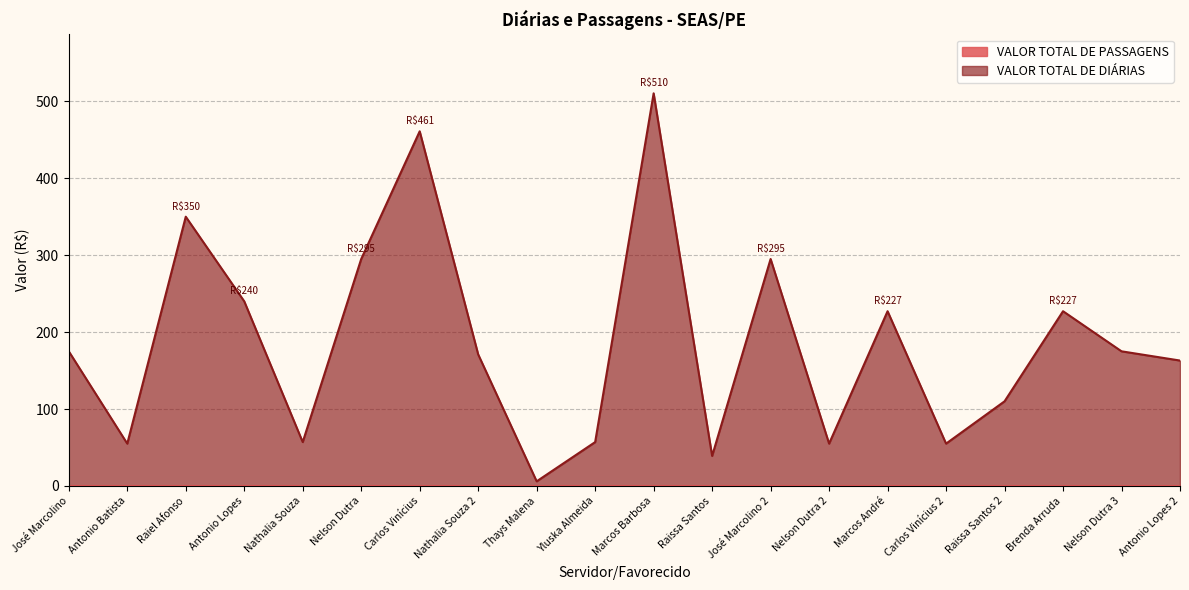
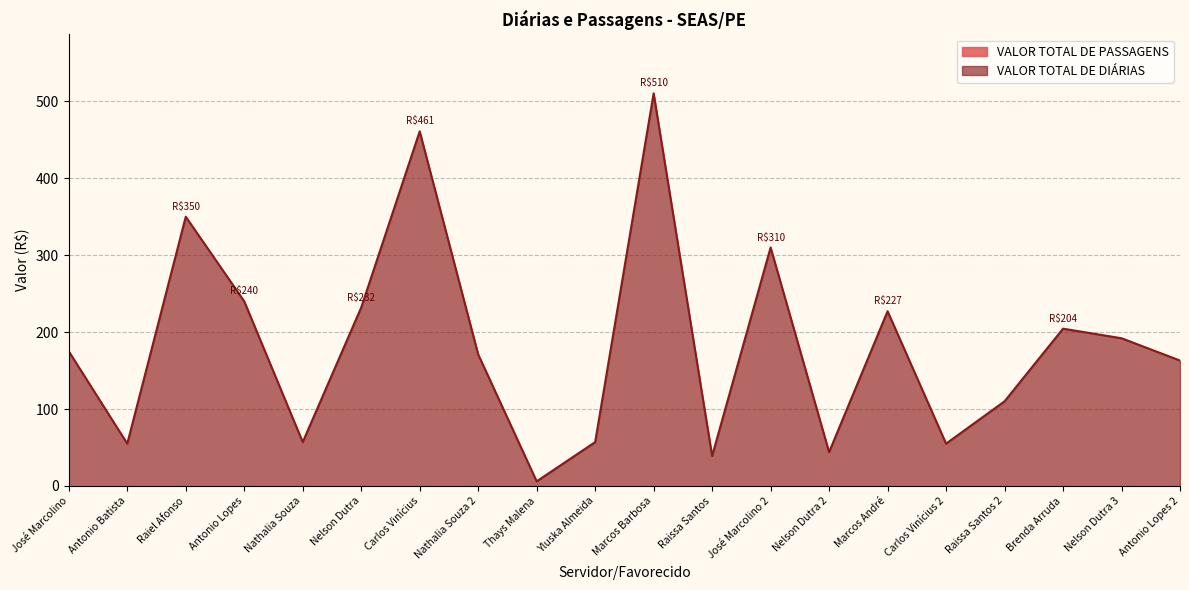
  {
    "VALOR TOTAL DE PASSAGENS": {
      "José Marcolino": "0",
      "Antonio Batista": "0",
      "Raiel Afonso": "0",
      "Antonio Lopes": "0",
      "Nathalia Souza": "0",
      "Nelson Dutra": "0",
      "Carlos Vinícius": "0",
      "Nathalia Souza 2": "0",
      "Thays Malena": "0",
      "Yluska Almeida": "0",
      "Marcos Barbosa": "0",
      "Raissa Santos": "0",
      "José Marcolino 2": "0",
      "Nelson Dutra 2": "0",
      "Marcos André": "0",
      "Carlos Vinícius 2": "0",
      "Raissa Santos 2": "0",
      "Brenda Arruda": "0",
      "Nelson Dutra 3": "0",
      "Antonio Lopes 2": "0"
    },
    "VALOR TOTAL DE DIÁRIAS": {
      "Raiel Afonso": "$350",
      "Antonio Lopes": "$240",
-     "Nelson Dutra": "$295",
+     "Nelson Dutra": "$232",
      "Carlos Vinícius": "$461",
      "Marcos Barbosa": "$510",
-     "José Marcolino 2": "$295",
-     "Nelson Dutra 2": "60",
+     "José Marcolino 2": "$310",
+     "Nelson Dutra 2": "40",
      "Marcos André": "$227",
-     "Brenda Arruda": "$227",
-     "Nelson Dutra 3": "180"
+     "Brenda Arruda": "$204",
+     "Nelson Dutra 3": "190"
    }
  }
